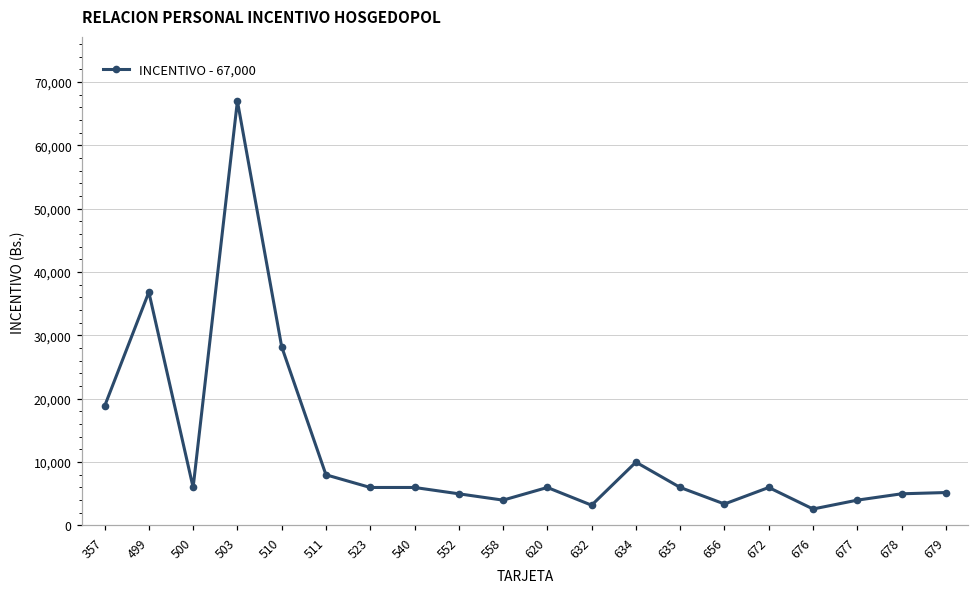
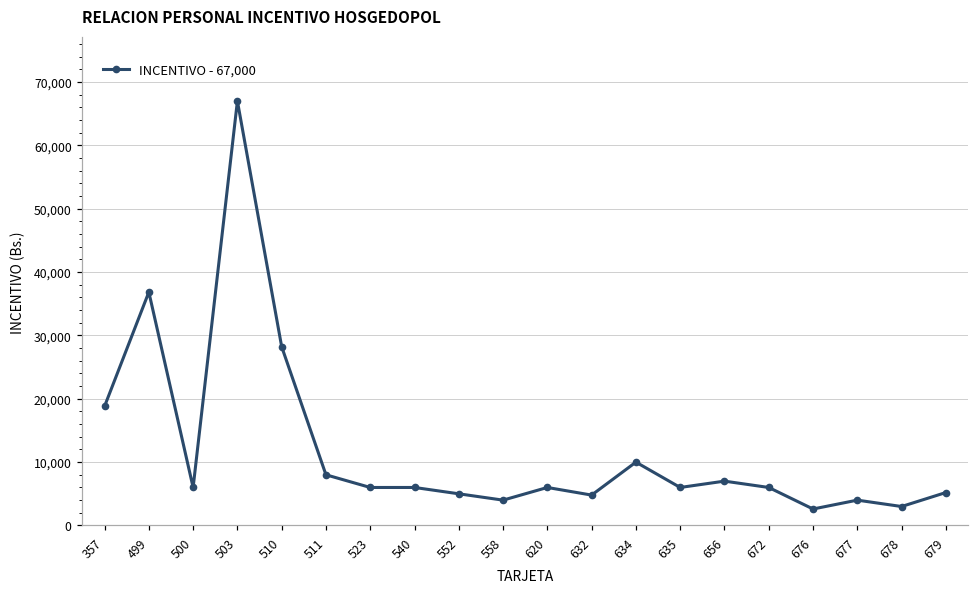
  {
    "357": "19,000",
    "499": "37,000",
    "500": "6,000",
    "503": "67,000",
    "510": "28,000",
    "511": "8,000",
    "523": "6,000",
    "540": "6,000",
    "552": "5,000",
    "558": "4,000",
    "620": "6,000",
-   "632": "3,000",
+   "632": "5,000",
    "634": "10,000",
    "635": "6,000",
-   "656": "3,000",
+   "656": "7,000",
    "672": "6,000",
    "676": "3,000",
    "677": "4,000",
-   "678": "5,000",
+   "678": "3,000",
    "679": "5,000"
  }
